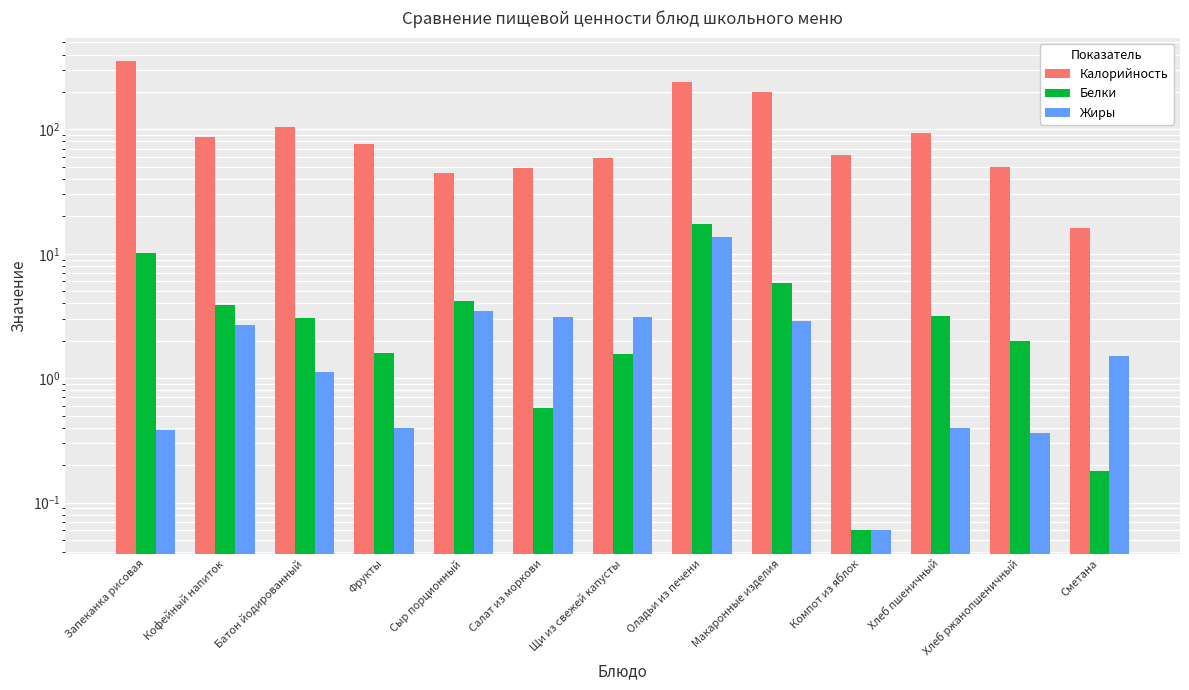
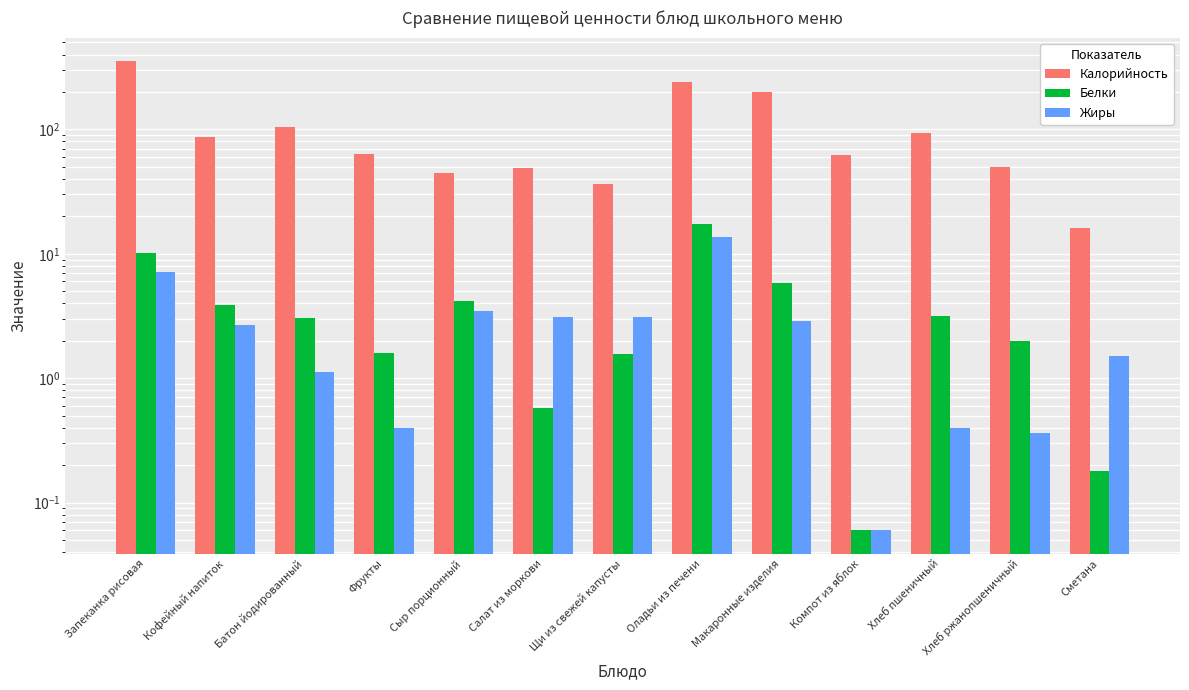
  {
    "Калорийность": {
      "Запеканка рисовая": 350,
      "Кофейный напиток": 90,
      "Батон йодированный": 100,
-     "Фрукты": 80,
+     "Фрукты": 60,
      "Сыр порционный": 45,
      "Салат из моркови": 49,
-     "Щи из свежей капусты": 60,
+     "Щи из свежей капусты": 37,
      "Оладьи из печени": 240,
      "Макаронные изделия": 200,
      "Компот из яблок": 60,
      "Хлеб пшеничный": 90,
      "Хлеб ржанопшеничный": 50,
      "Сметана": 16
    },
    "Белки": {
      "Запеканка рисовая": 10,
      "Кофейный напиток": 3.9,
      "Батон йодированный": 3.0,
      "Фрукты": 1.6,
      "Сыр порционный": 4.2,
      "Салат из моркови": 0.6,
      "Щи из свежей капусты": 1.6,
      "Оладьи из печени": 17,
      "Макаронные изделия": 6,
      "Компот из яблок": 0.06,
      "Хлеб пшеничный": 3.2,
      "Хлеб ржанопшеничный": 2.0,
      "Сметана": 0.18
    },
    "Жиры": {
-     "Запеканка рисовая": 0.38,
+     "Запеканка рисовая": 7,
      "Кофейный напиток": 2.7,
      "Батон йодированный": 1.1,
      "Фрукты": 0.40,
      "Сыр порционный": 3.5,
      "Салат из моркови": 3.1,
      "Щи из свежей капусты": 3.1,
      "Оладьи из печени": 14,
      "Макаронные изделия": 2.9,
      "Компот из яблок": 0.06,
      "Хлеб пшеничный": 0.40,
      "Хлеб ржанопшеничный": 0.36,
      "Сметана": 1.5
    }
  }
